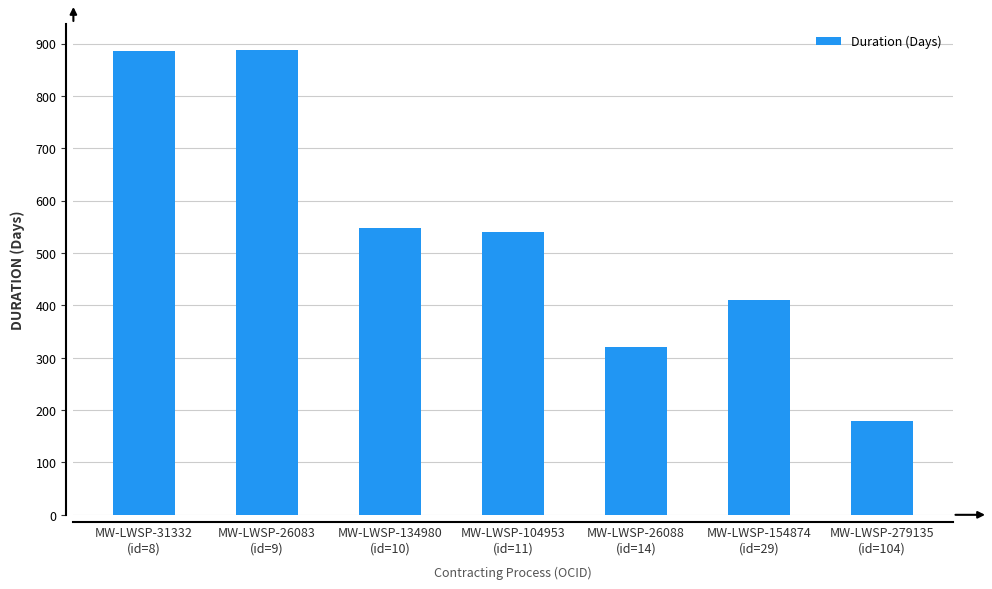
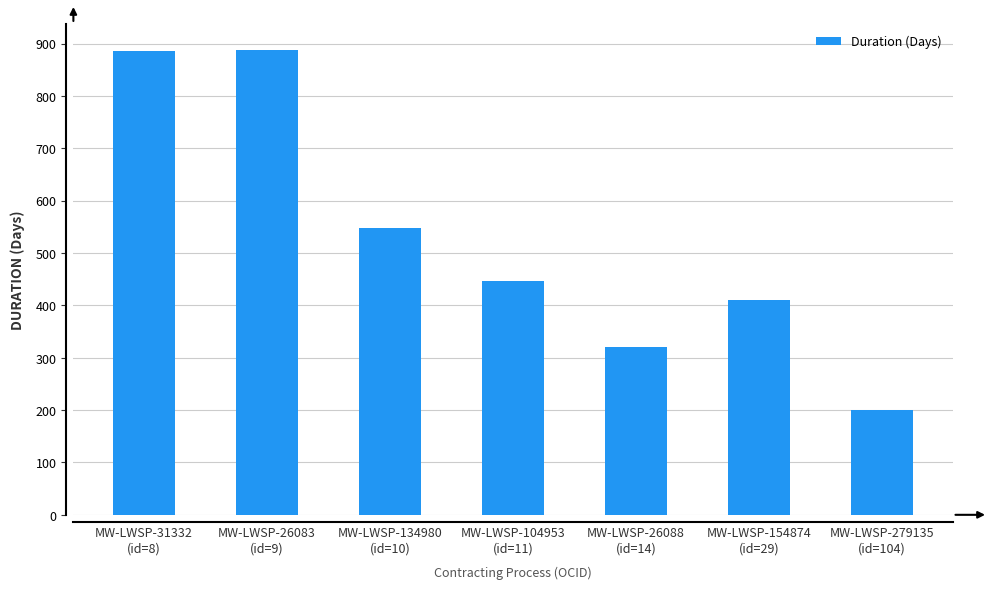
  {
    "MW-LWSP-31332 (id=8)": 890,
    "MW-LWSP-26083 (id=9)": 890,
    "MW-LWSP-134980 (id=10)": 550,
-   "MW-LWSP-104953 (id=11)": 540,
+   "MW-LWSP-104953 (id=11)": 450,
    "MW-LWSP-26088 (id=14)": 320,
    "MW-LWSP-154874 (id=29)": 410,
-   "MW-LWSP-279135 (id=104)": 180
+   "MW-LWSP-279135 (id=104)": 200
  }
